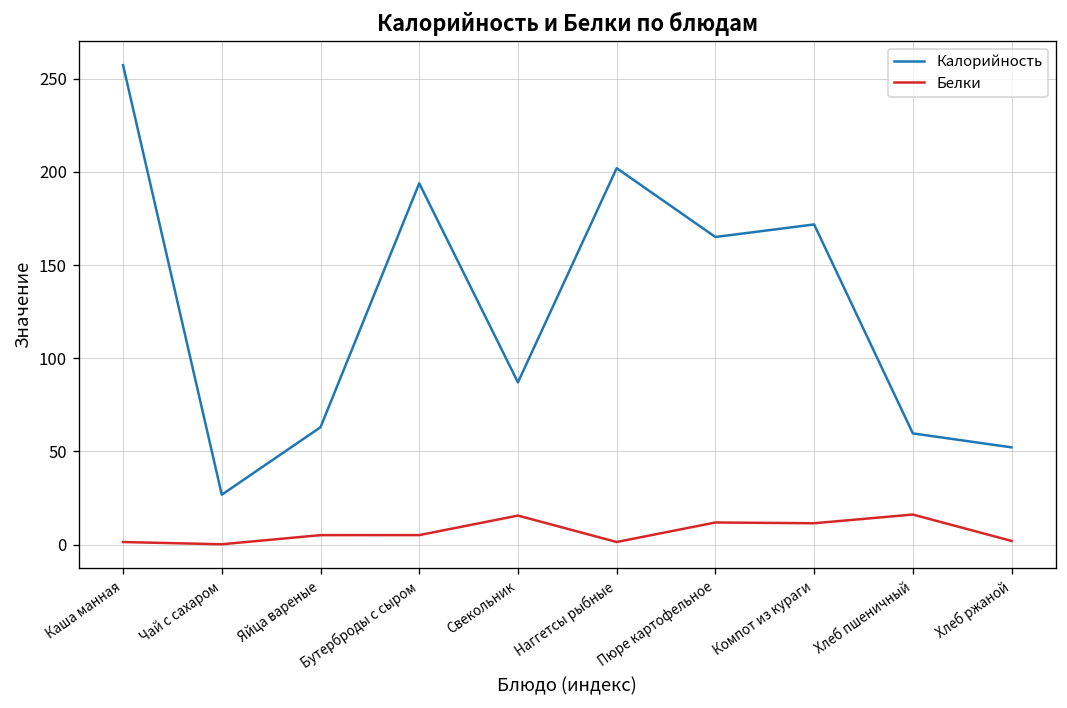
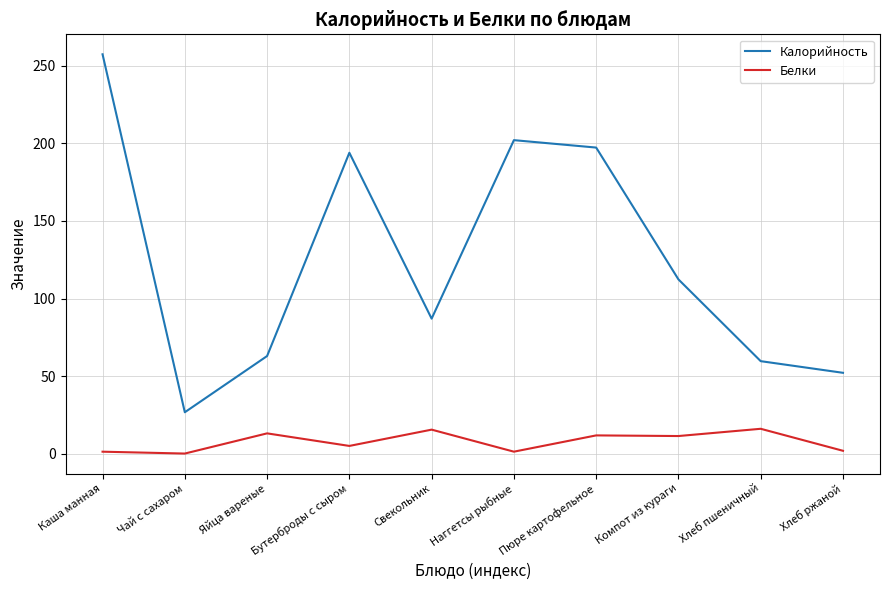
  {
    "Калорийность": {
      "Каша манная": 257,
      "Чай с сахаром": 27,
      "Яйца вареные": 63,
      "Бутерброды с сыром": 194,
      "Свекольник": 87,
      "Наггетсы рыбные": 202,
-     "Пюре картофельное": 165,
-     "Компот из кураги": 172,
+     "Пюре картофельное": 197,
+     "Компот из кураги": 112,
      "Хлеб пшеничный": 60,
      "Хлеб ржаной": 52
    },
    "Белки": {
      "Каша манная": 1,
      "Чай с сахаром": 0,
-     "Яйца вареные": 5,
+     "Яйца вареные": 13,
      "Бутерброды с сыром": 5,
      "Свекольник": 16,
      "Наггетсы рыбные": 1,
      "Пюре картофельное": 12,
      "Компот из кураги": 11,
      "Хлеб пшеничный": 16,
      "Хлеб ржаной": 2
    }
  }
